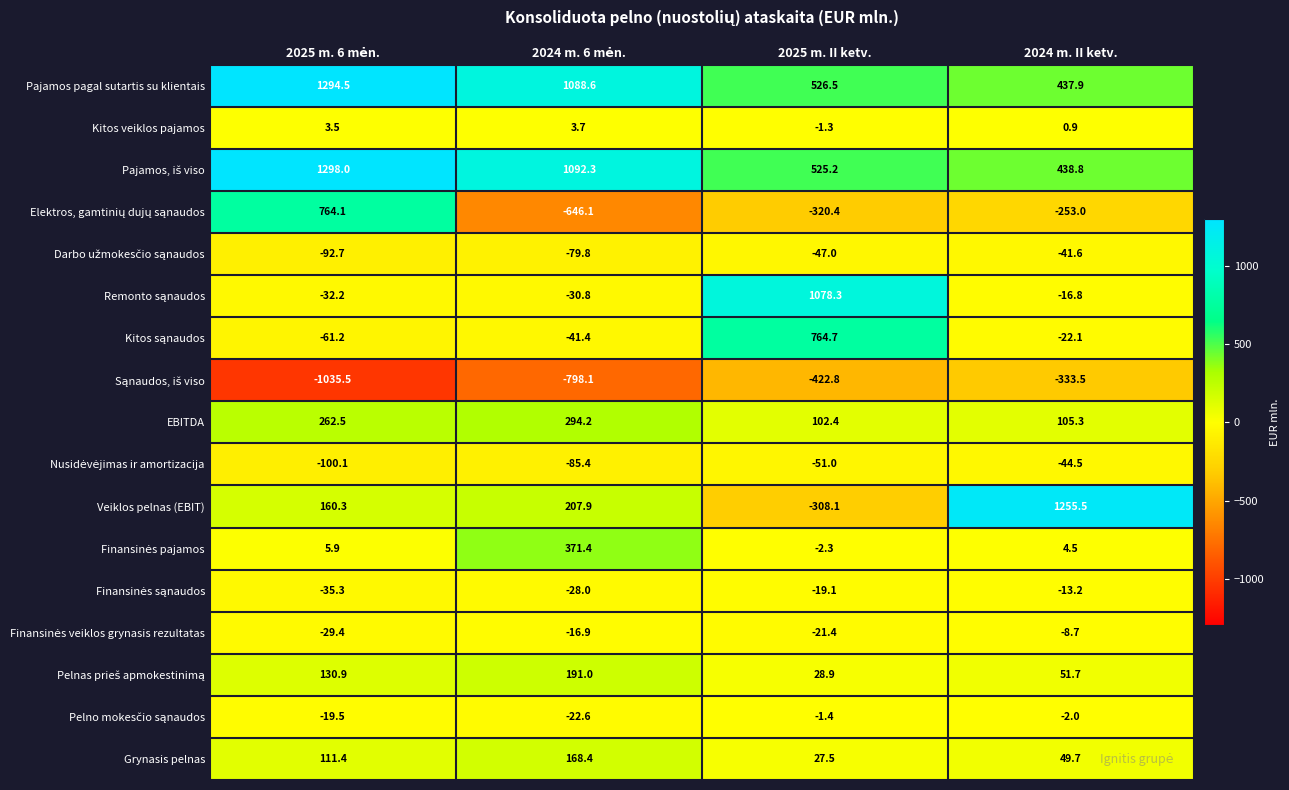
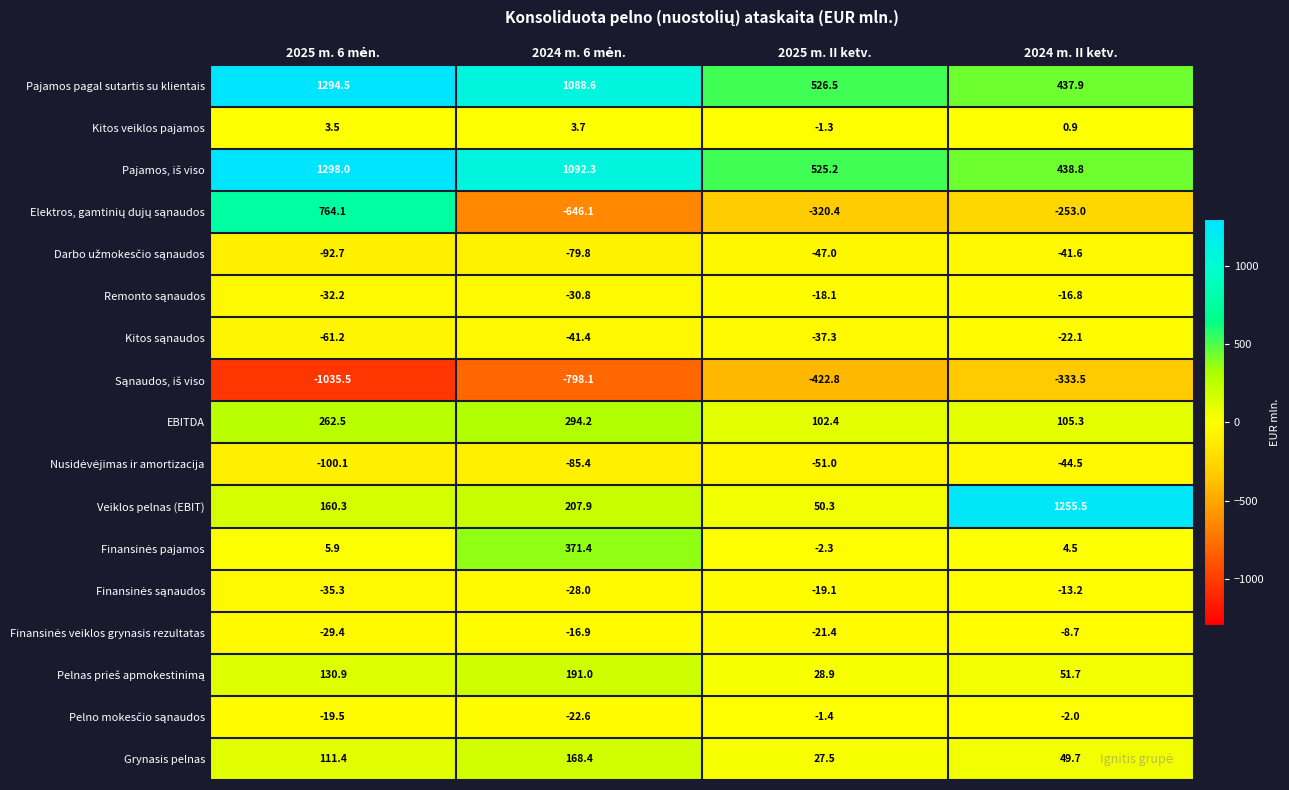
  {
    "Pajamos pagal sutartis su klientais": {
      "2025 m. 6 mėn.": 1294.5,
      "2024 m. 6 mėn.": 1088.6,
      "2025 m. II ketv.": 526.5,
      "2024 m. II ketv.": 437.9
    },
    "Kitos veiklos pajamos": {
      "2025 m. 6 mėn.": 3.5,
      "2024 m. 6 mėn.": 3.7,
      "2025 m. II ketv.": -1.3,
      "2024 m. II ketv.": 0.9
    },
    "Pajamos, iš viso": {
      "2025 m. 6 mėn.": 1298.0,
      "2024 m. 6 mėn.": 1092.3,
      "2025 m. II ketv.": 525.2,
      "2024 m. II ketv.": 438.8
    },
    "Elektros, gamtinių dujų sąnaudos": {
      "2025 m. 6 mėn.": 764.1,
      "2024 m. 6 mėn.": -646.1,
      "2025 m. II ketv.": -320.4,
      "2024 m. II ketv.": -253.0
    },
    "Darbo užmokesčio sąnaudos": {
      "2025 m. 6 mėn.": -92.7,
      "2024 m. 6 mėn.": -79.8,
      "2025 m. II ketv.": -47.0,
      "2024 m. II ketv.": -41.6
    },
    "Remonto sąnaudos": {
      "2025 m. 6 mėn.": -32.2,
      "2024 m. 6 mėn.": -30.8,
-     "2025 m. II ketv.": 1078.3,
+     "2025 m. II ketv.": -18.1,
      "2024 m. II ketv.": -16.8
    },
    "Kitos sąnaudos": {
      "2025 m. 6 mėn.": -61.2,
      "2024 m. 6 mėn.": -41.4,
-     "2025 m. II ketv.": 764.7,
+     "2025 m. II ketv.": -37.3,
      "2024 m. II ketv.": -22.1
    },
    "Sąnaudos, iš viso": {
      "2025 m. 6 mėn.": -1035.5,
      "2024 m. 6 mėn.": -798.1,
      "2025 m. II ketv.": -422.8,
      "2024 m. II ketv.": -333.5
    },
    "EBITDA": {
      "2025 m. 6 mėn.": 262.5,
      "2024 m. 6 mėn.": 294.2,
      "2025 m. II ketv.": 102.4,
      "2024 m. II ketv.": 105.3
    },
    "Nusidėvėjimas ir amortizacija": {
      "2025 m. 6 mėn.": -100.1,
      "2024 m. 6 mėn.": -85.4,
      "2025 m. II ketv.": -51.0,
      "2024 m. II ketv.": -44.5
    },
    "Veiklos pelnas (EBIT)": {
      "2025 m. 6 mėn.": 160.3,
      "2024 m. 6 mėn.": 207.9,
-     "2025 m. II ketv.": -308.1,
+     "2025 m. II ketv.": 50.3,
      "2024 m. II ketv.": 1255.5
    },
    "Finansinės pajamos": {
      "2025 m. 6 mėn.": 5.9,
      "2024 m. 6 mėn.": 371.4,
      "2025 m. II ketv.": -2.3,
      "2024 m. II ketv.": 4.5
    },
    "Finansinės sąnaudos": {
      "2025 m. 6 mėn.": -35.3,
      "2024 m. 6 mėn.": -28.0,
      "2025 m. II ketv.": -19.1,
      "2024 m. II ketv.": -13.2
    },
    "Finansinės veiklos grynasis rezultatas": {
      "2025 m. 6 mėn.": -29.4,
      "2024 m. 6 mėn.": -16.9,
      "2025 m. II ketv.": -21.4,
      "2024 m. II ketv.": -8.7
    },
    "Pelnas prieš apmokestinimą": {
      "2025 m. 6 mėn.": 130.9,
      "2024 m. 6 mėn.": 191.0,
      "2025 m. II ketv.": 28.9,
      "2024 m. II ketv.": 51.7
    },
    "Pelno mokesčio sąnaudos": {
      "2025 m. 6 mėn.": -19.5,
      "2024 m. 6 mėn.": -22.6,
      "2025 m. II ketv.": -1.4,
      "2024 m. II ketv.": -2.0
    },
    "Grynasis pelnas": {
      "2025 m. 6 mėn.": 111.4,
      "2024 m. 6 mėn.": 168.4,
      "2025 m. II ketv.": 27.5
    }
  }
